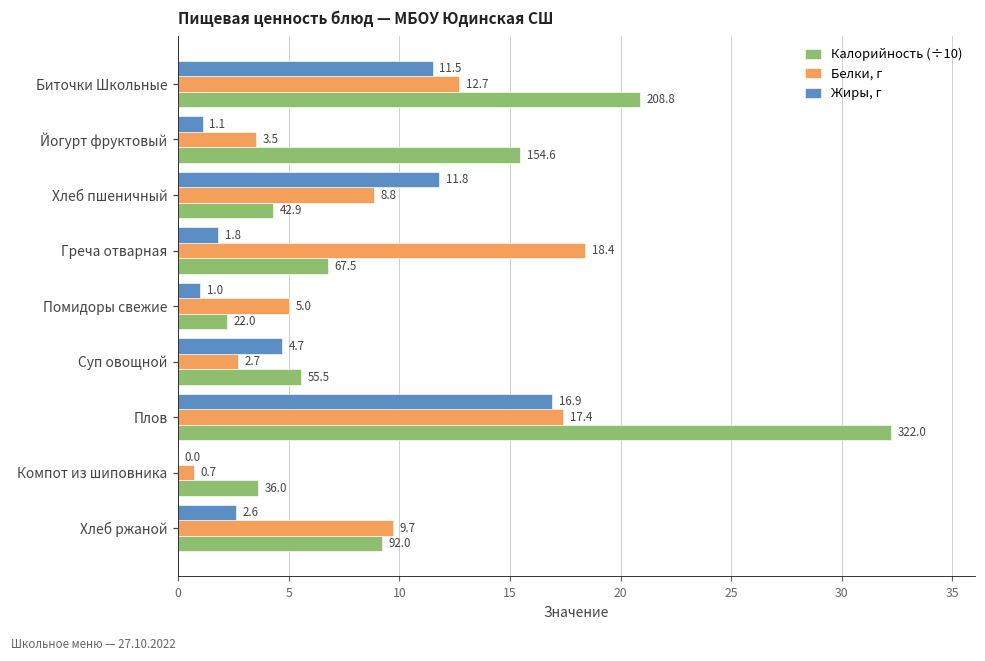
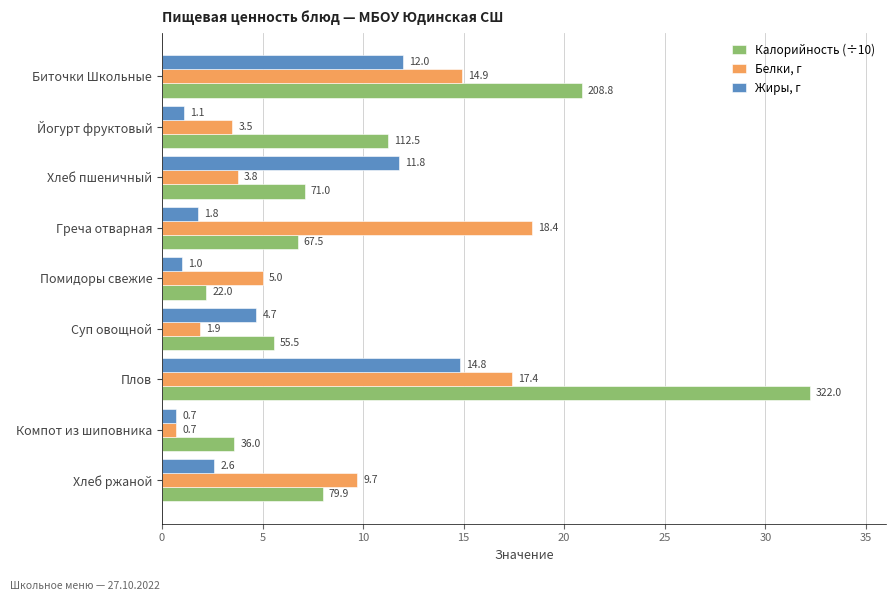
  {
    "Калорийность (÷10)": {
-     "Йогурт фруктовый": 154.6,
-     "Хлеб пшеничный": 42.9,
-     "Хлеб ржаной": 92.0
+     "Йогурт фруктовый": 112.5,
+     "Хлеб пшеничный": 71.0,
+     "Хлеб ржаной": 79.9
    },
    "Белки, г": {
-     "Биточки Школьные": 12.7,
+     "Биточки Школьные": 14.9,
      "Йогурт фруктовый": 3.5,
-     "Хлеб пшеничный": 8.8,
+     "Хлеб пшеничный": 3.8,
      "Греча отварная": 18.4,
      "Помидоры свежие": 5.0,
-     "Суп овощной": 2.7,
+     "Суп овощной": 1.9,
      "Плов": 17.4,
      "Компот из шиповника": 0.7,
      "Хлеб ржаной": 9.7
    },
    "Жиры, г": {
-     "Биточки Школьные": 11.5,
+     "Биточки Школьные": 12.0,
      "Йогурт фруктовый": 1.1,
      "Хлеб пшеничный": 11.8,
      "Греча отварная": 1.8,
      "Помидоры свежие": 1.0,
      "Суп овощной": 4.7,
-     "Плов": 16.9,
-     "Компот из шиповника": 0.0,
+     "Плов": 14.8,
+     "Компот из шиповника": 0.7,
      "Хлеб ржаной": 2.6
    }
  }
